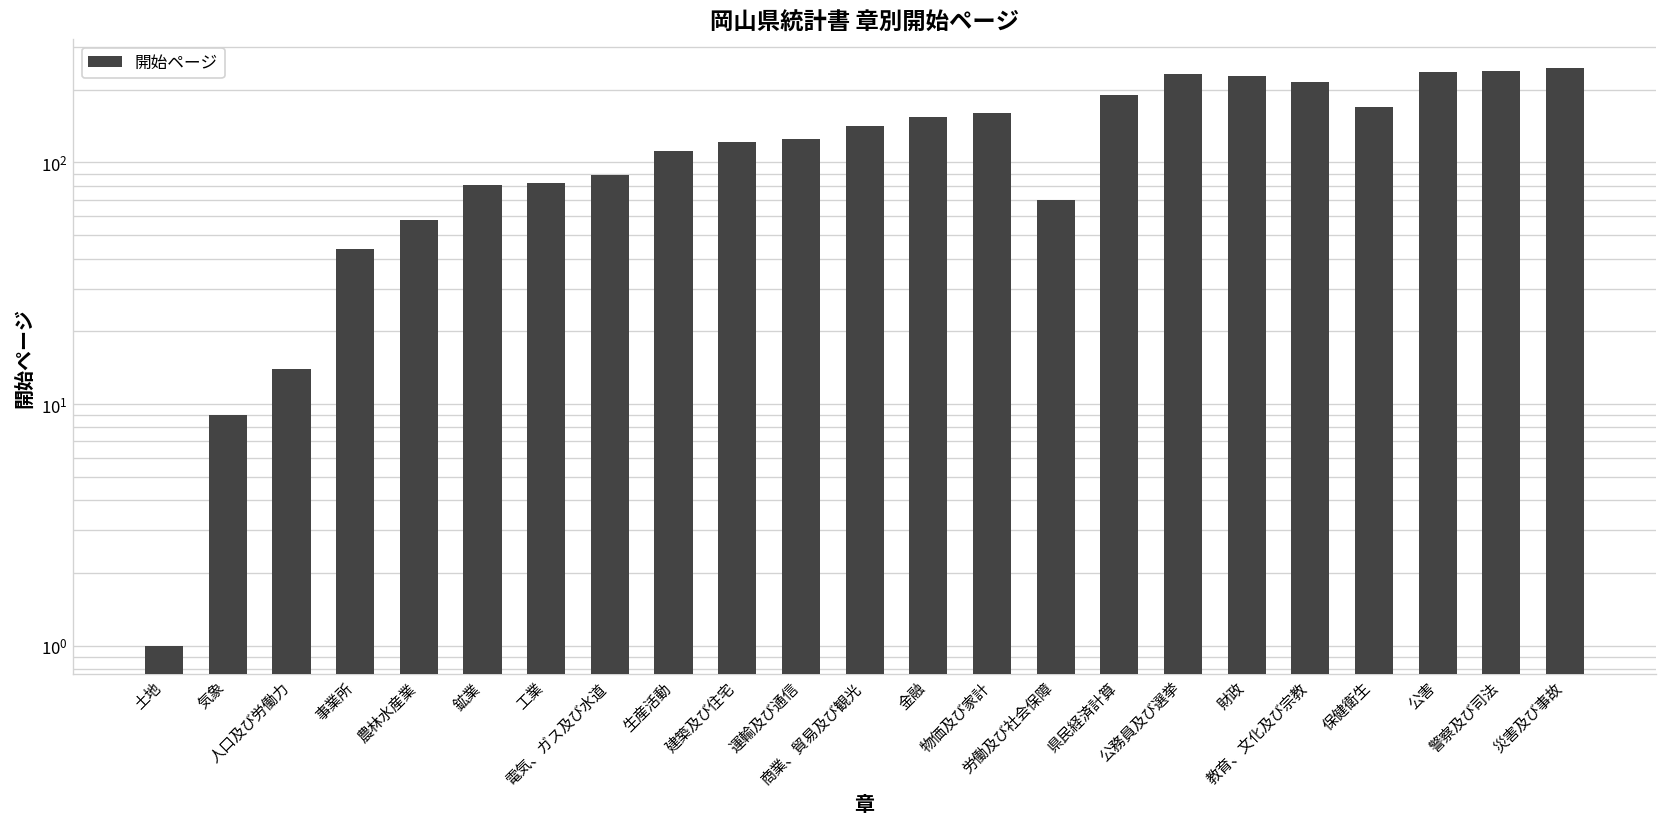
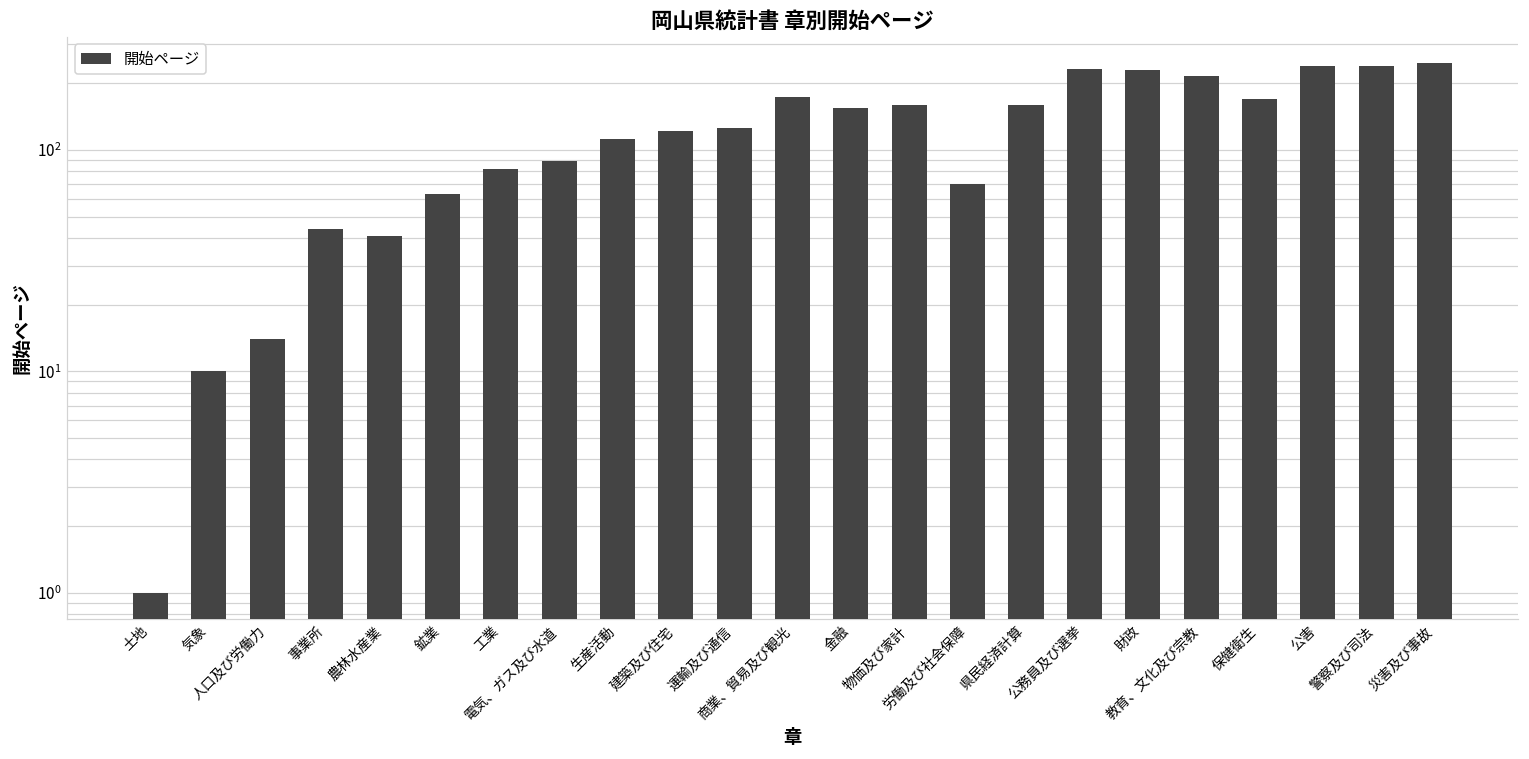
  {
    "土地": 1,
-   "気象": 9,
+   "気象": 10,
    "人口及び労働力": 14,
    "事業所": 44,
-   "農林水産業": 58,
-   "鉱業": 81,
+   "農林水産業": 41,
+   "鉱業": 63,
    "工業": 82,
    "電気、ガス及び水道": 90,
    "生産活動": 110,
    "建築及び住宅": 120,
    "運輸及び通信": 130,
-   "商業、貿易及び観光": 140,
+   "商業、貿易及び観光": 170,
    "金融": 150,
    "物価及び家計": 160,
    "労働及び社会保障": 70,
-   "県民経済計算": 190,
+   "県民経済計算": 160,
    "公務員及び選挙": 230,
    "財政": 230,
    "教育、文化及び宗教": 220,
    "保健衛生": 170,
    "公害": 240,
    "警察及び司法": 240,
    "災害及び事故": 250
  }
